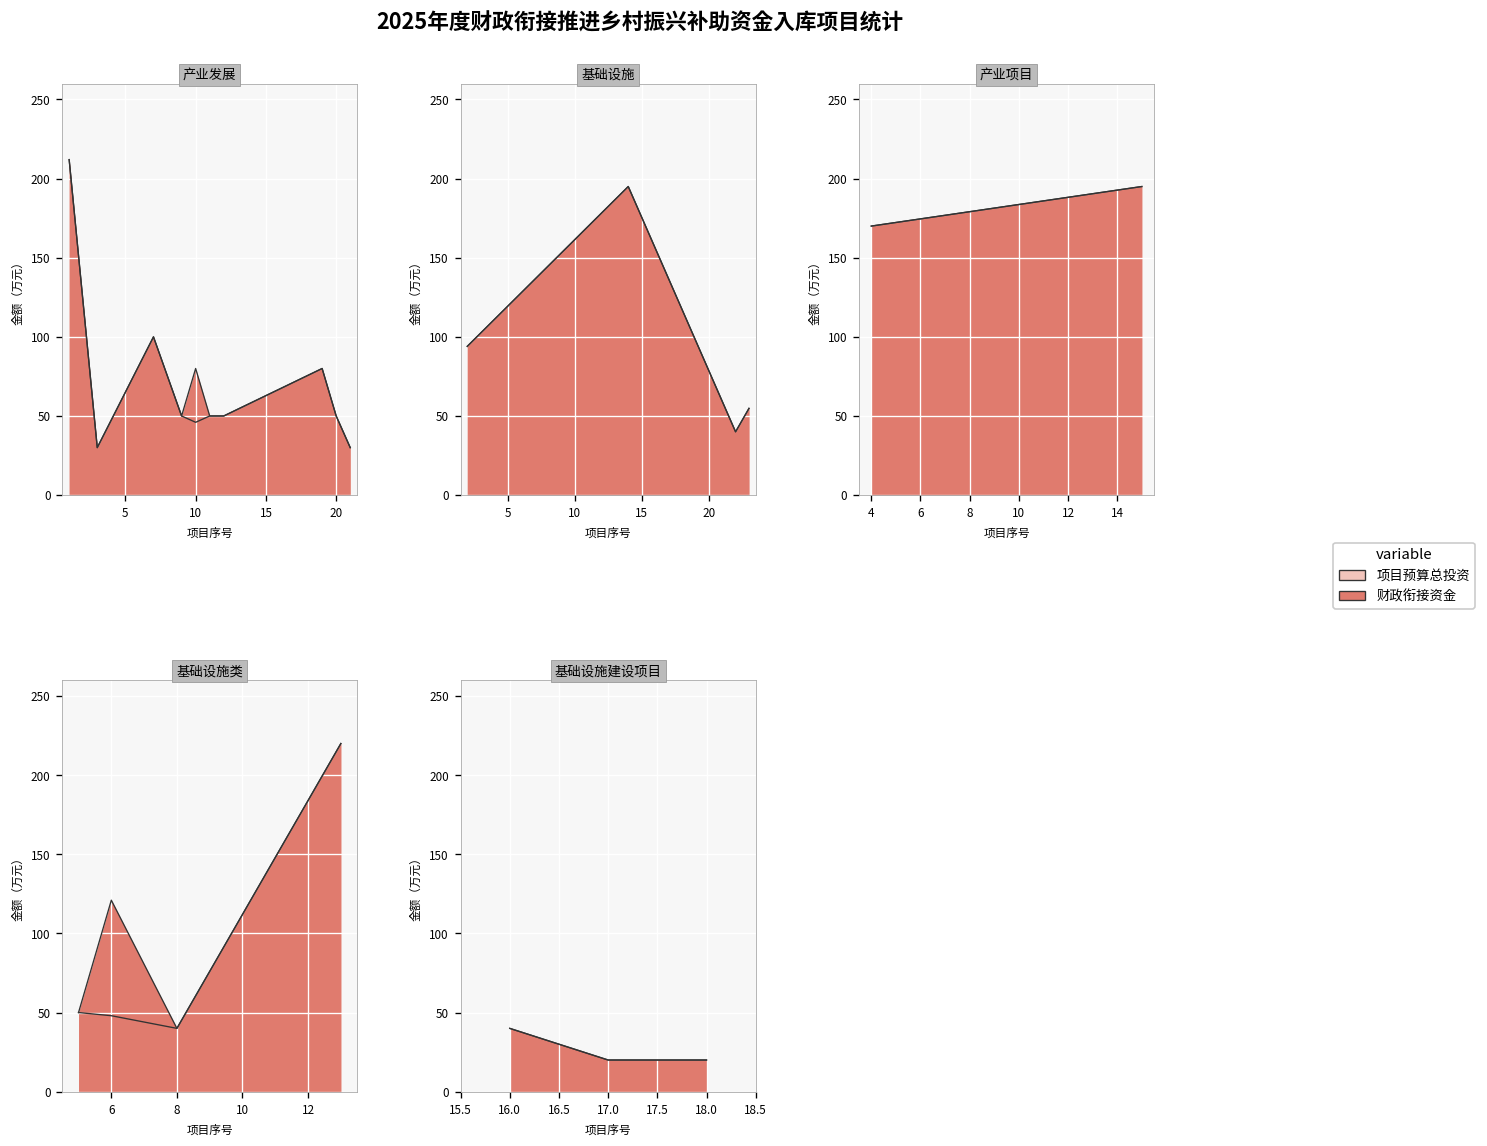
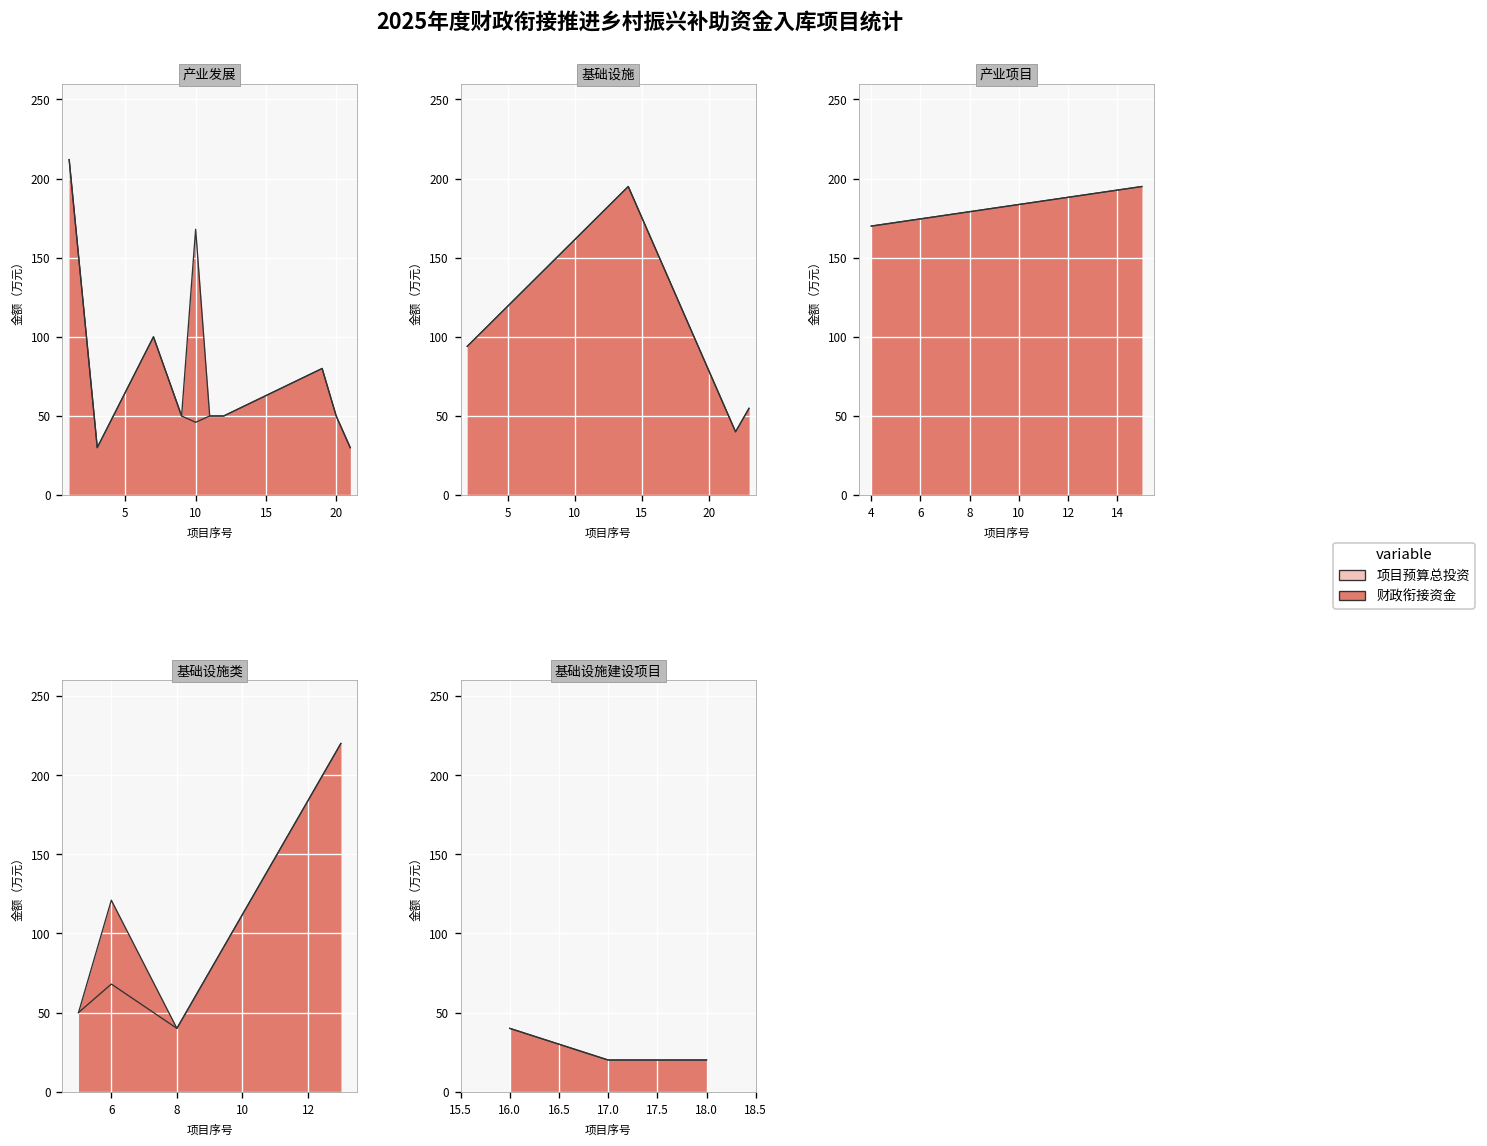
  {
    "产业发展": {
      "项目预算总投资": {
        "10": 46
      },
      "财政衔接资金": {
-       "10": 80
+       "10": 168
      }
    },
    "产业项目": {
      "4": 170
    },
    "基础设施类": {
      "项目预算总投资": {
-       "6": 48
+       "6": 68
      },
      "财政衔接资金": {
        "6": 121
      }
    },
    "基础设施建设项目": {
      "16.0": 40,
      "17.0": 20,
      "18.0": 20
    }
  }
